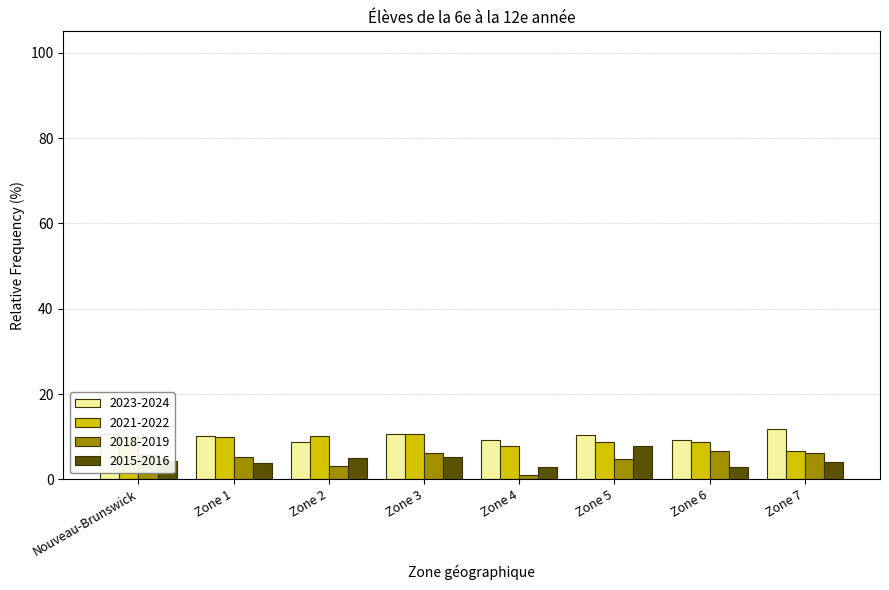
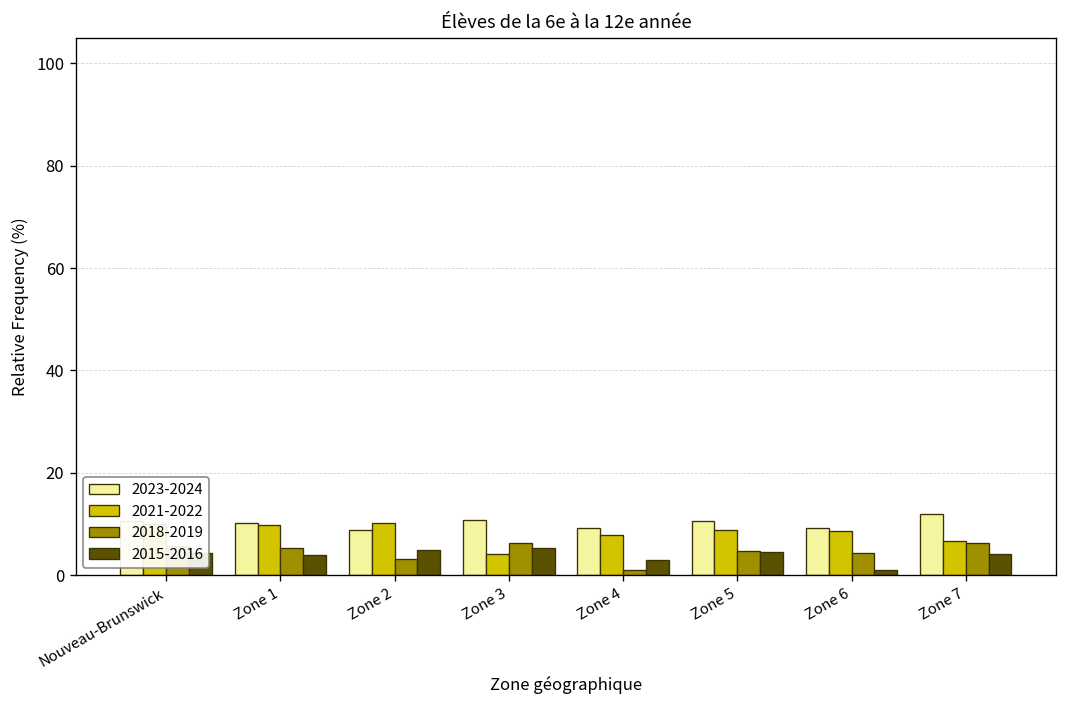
  {
    "2023-2024": {
      "Zone 1": 10,
      "Zone 2": 9,
      "Zone 3": 11,
      "Zone 4": 9,
      "Zone 5": 11,
      "Zone 6": 9,
      "Zone 7": 12
    },
    "2021-2022": {
      "Zone 1": 10,
      "Zone 2": 10,
-     "Zone 3": 11,
+     "Zone 3": 4,
      "Zone 4": 8,
      "Zone 5": 9,
      "Zone 6": 9,
      "Zone 7": 7
    },
    "2018-2019": {
      "Zone 1": 5,
      "Zone 2": 3,
      "Zone 3": 6,
      "Zone 4": 1,
      "Zone 5": 5,
-     "Zone 6": 7,
+     "Zone 6": 4,
      "Zone 7": 6
    },
    "2015-2016": {
      "Zone 1": 4,
      "Zone 2": 5,
      "Zone 3": 5,
      "Zone 4": 3,
-     "Zone 5": 8,
-     "Zone 6": 3,
+     "Zone 5": 4,
+     "Zone 6": 1,
      "Zone 7": 4
    }
  }
